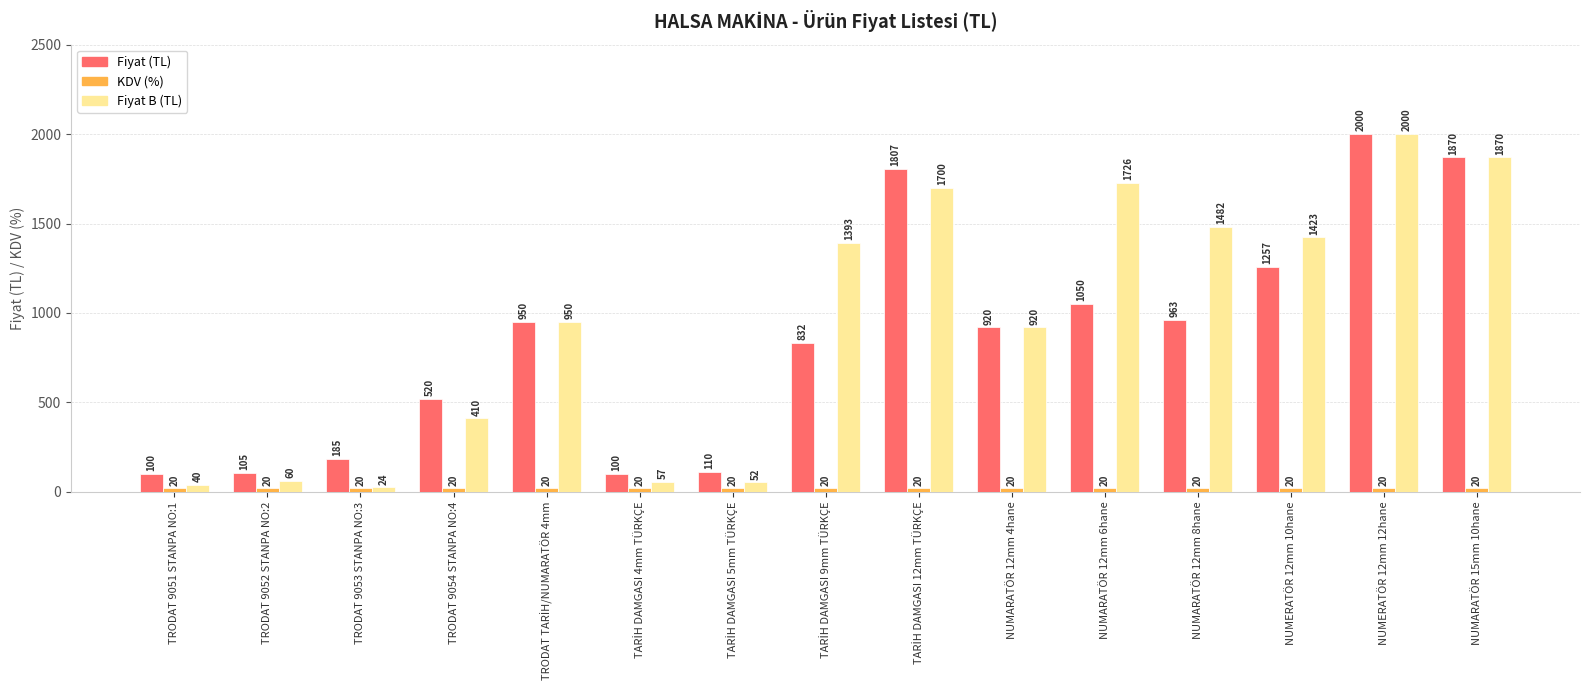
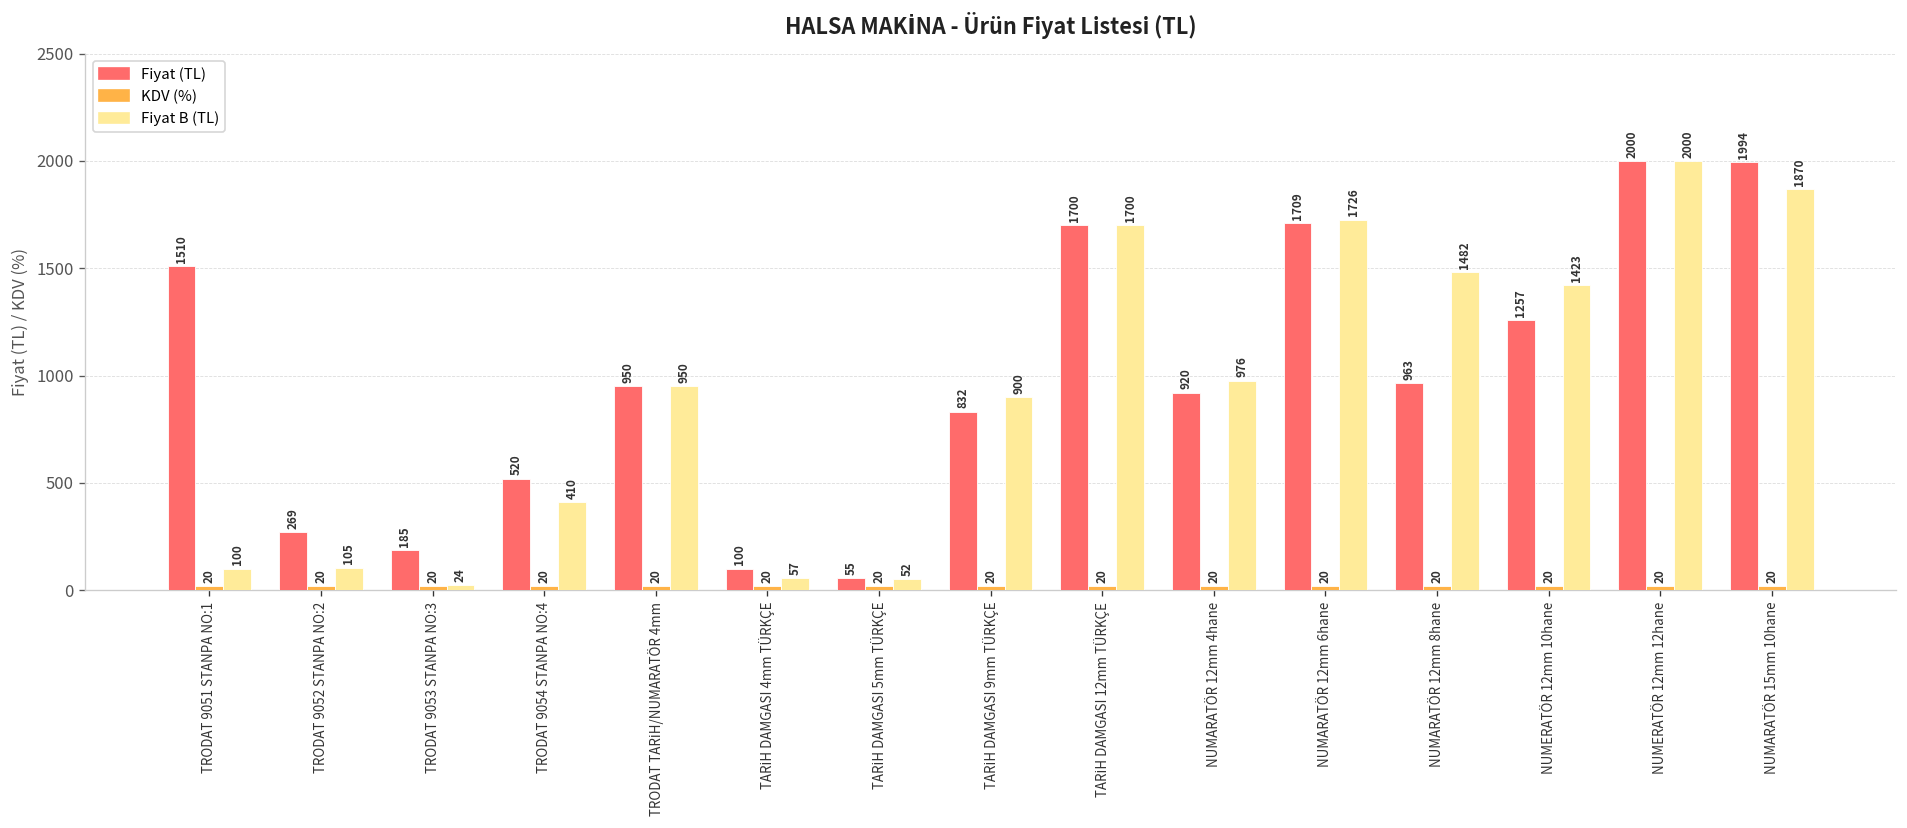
  {
    "Fiyat (TL)": {
-     "TRODAT 9051 STANPA NO:1": 100,
-     "TRODAT 9052 STANPA NO:2": 105,
+     "TRODAT 9051 STANPA NO:1": 1510,
+     "TRODAT 9052 STANPA NO:2": 269,
      "TRODAT 9053 STANPA NO:3": 185,
      "TRODAT 9054 STANPA NO:4": 520,
      "TRODAT TARİH/NUMARATÖR 4mm": 950,
      "TARİH DAMGASI 4mm TÜRKÇE": 100,
-     "TARİH DAMGASI 5mm TÜRKÇE": 110,
+     "TARİH DAMGASI 5mm TÜRKÇE": 55,
      "TARİH DAMGASI 9mm TÜRKÇE": 832,
-     "TARİH DAMGASI 12mm TÜRKÇE": 1807,
+     "TARİH DAMGASI 12mm TÜRKÇE": 1700,
      "NUMARATÖR 12mm 4hane": 920,
-     "NUMARATÖR 12mm 6hane": 1050,
+     "NUMARATÖR 12mm 6hane": 1709,
      "NUMARATÖR 12mm 8hane": 963,
      "NUMERATÖR 12mm 10hane": 1257,
      "NUMERATÖR 12mm 12hane": 2000,
-     "NUMARATÖR 15mm 10hane": 1870
+     "NUMARATÖR 15mm 10hane": 1994
    },
    "KDV (%)": {
      "TRODAT 9051 STANPA NO:1": 20,
      "TRODAT 9052 STANPA NO:2": 20,
      "TRODAT 9053 STANPA NO:3": 20,
      "TRODAT 9054 STANPA NO:4": 20,
      "TRODAT TARİH/NUMARATÖR 4mm": 20,
      "TARİH DAMGASI 4mm TÜRKÇE": 20,
      "TARİH DAMGASI 5mm TÜRKÇE": 20,
      "TARİH DAMGASI 9mm TÜRKÇE": 20,
      "TARİH DAMGASI 12mm TÜRKÇE": 20,
      "NUMARATÖR 12mm 4hane": 20,
      "NUMARATÖR 12mm 6hane": 20,
      "NUMARATÖR 12mm 8hane": 20,
      "NUMERATÖR 12mm 10hane": 20,
      "NUMERATÖR 12mm 12hane": 20,
      "NUMARATÖR 15mm 10hane": 20
    },
    "Fiyat B (TL)": {
-     "TRODAT 9051 STANPA NO:1": 40,
-     "TRODAT 9052 STANPA NO:2": 60,
+     "TRODAT 9051 STANPA NO:1": 100,
+     "TRODAT 9052 STANPA NO:2": 105,
      "TRODAT 9053 STANPA NO:3": 24,
      "TRODAT 9054 STANPA NO:4": 410,
      "TRODAT TARİH/NUMARATÖR 4mm": 950,
      "TARİH DAMGASI 4mm TÜRKÇE": 57,
      "TARİH DAMGASI 5mm TÜRKÇE": 52,
-     "TARİH DAMGASI 9mm TÜRKÇE": 1393,
+     "TARİH DAMGASI 9mm TÜRKÇE": 900,
      "TARİH DAMGASI 12mm TÜRKÇE": 1700,
-     "NUMARATÖR 12mm 4hane": 920,
+     "NUMARATÖR 12mm 4hane": 976,
      "NUMARATÖR 12mm 6hane": 1726,
      "NUMARATÖR 12mm 8hane": 1482,
      "NUMERATÖR 12mm 10hane": 1423,
      "NUMERATÖR 12mm 12hane": 2000,
      "NUMARATÖR 15mm 10hane": 1870
    }
  }
